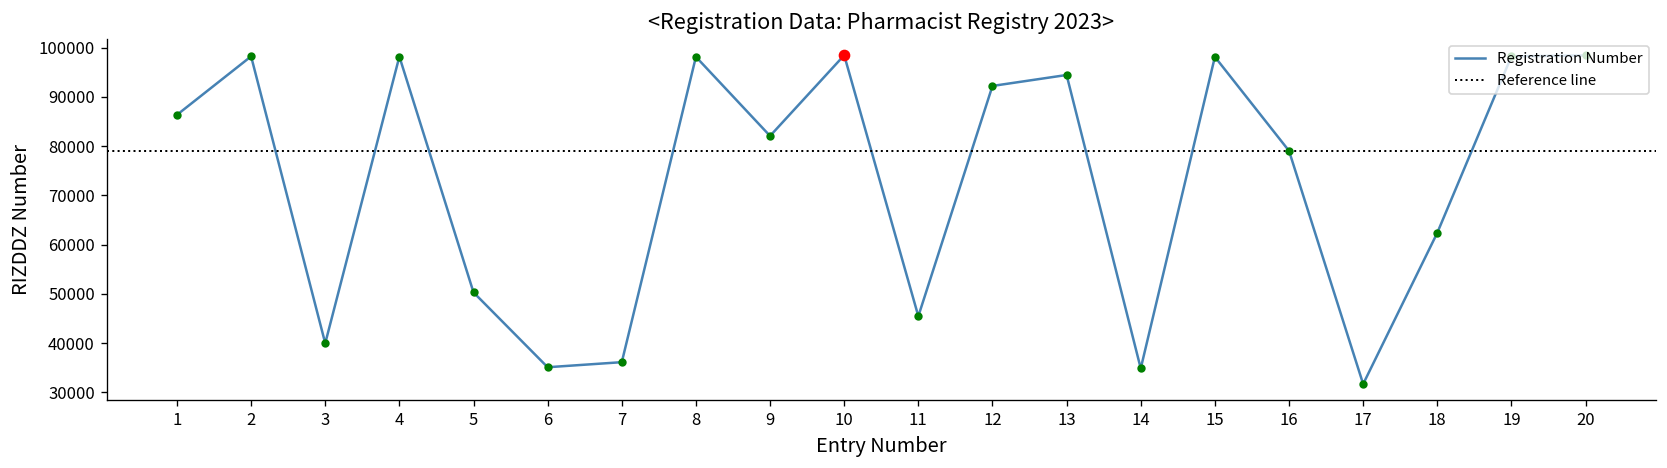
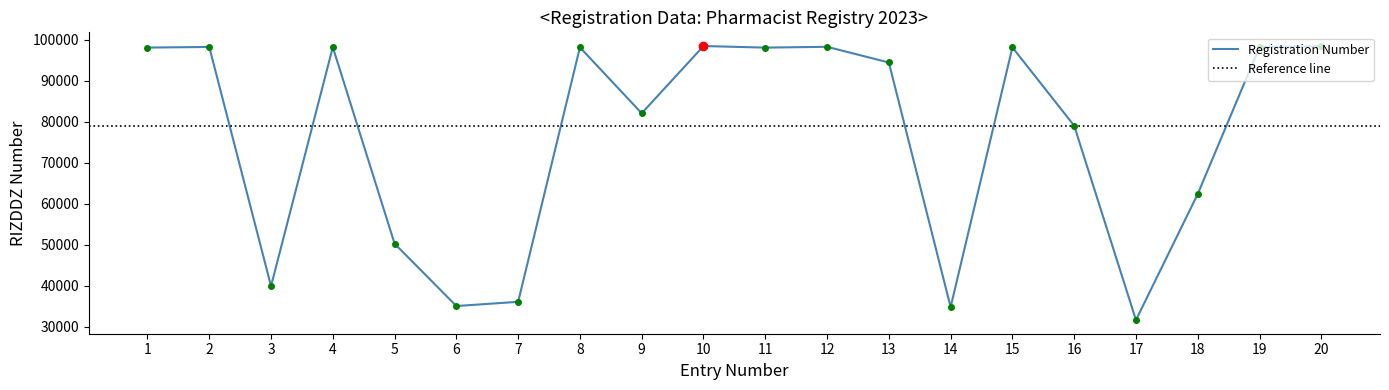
  {
    "Registration Number": {
-     "1": 86000,
-     "11": 45000,
-     "12": 92000
+     "1": 98000,
+     "11": 98000,
+     "12": 98000
    }
  }
